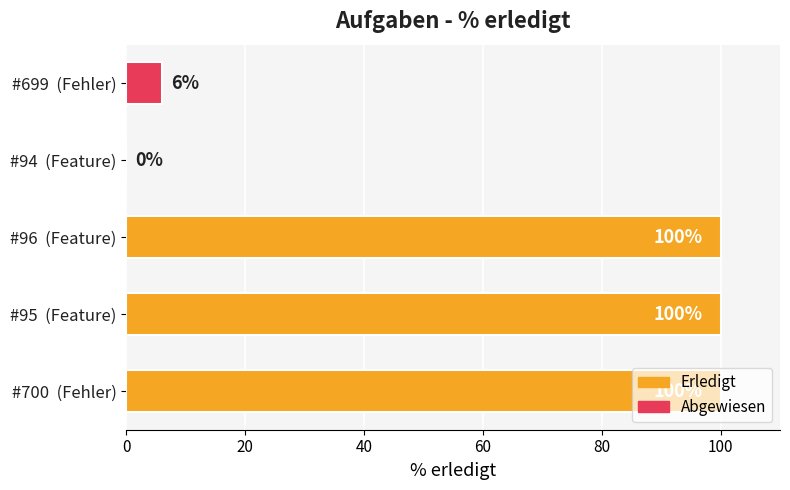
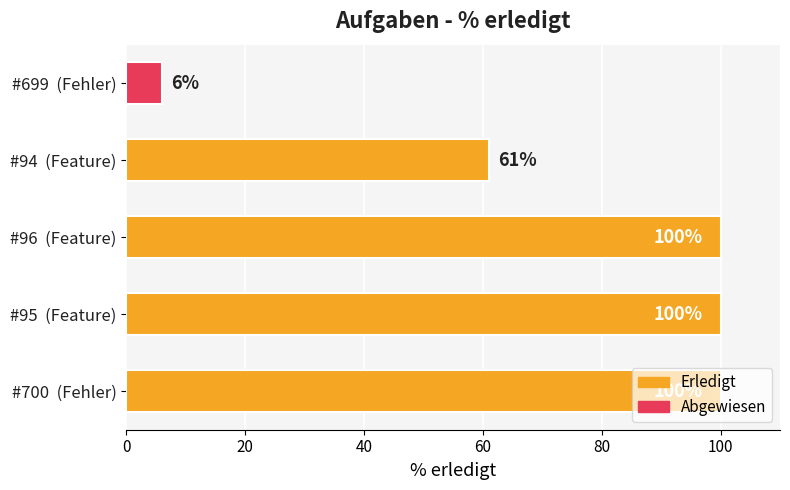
  {
    "#699 (Fehler)": "6%",
-   "#94 (Feature)": "0%",
+   "#94 (Feature)": "61%",
    "#96 (Feature)": "100%",
    "#95 (Feature)": "100%"
  }
